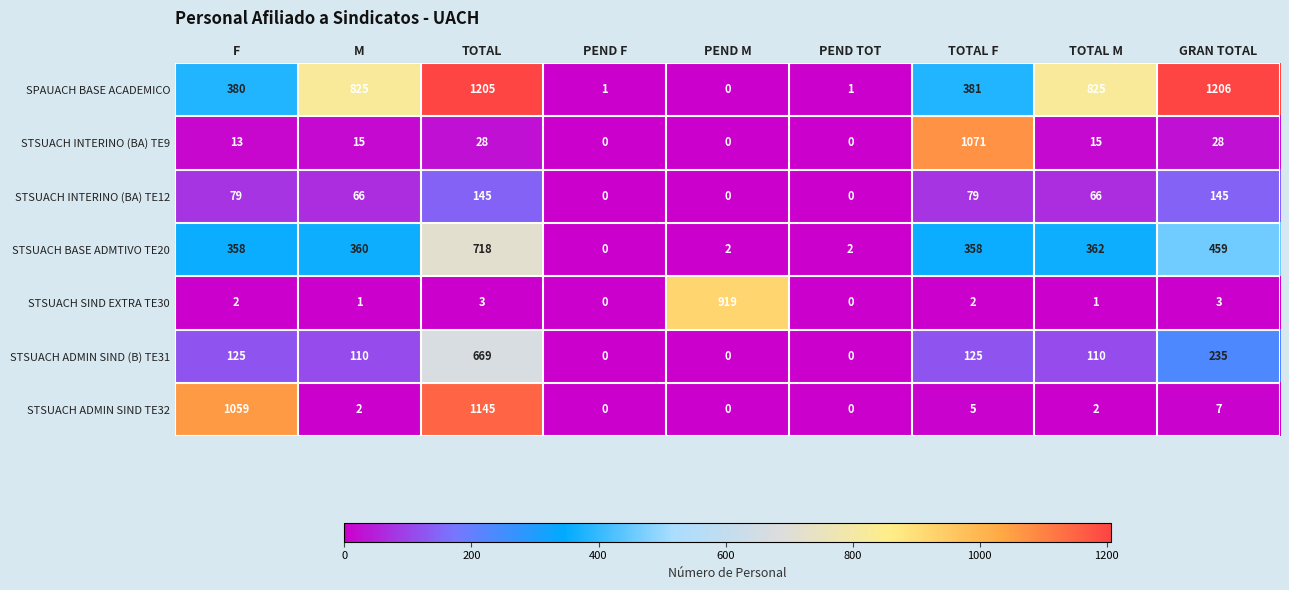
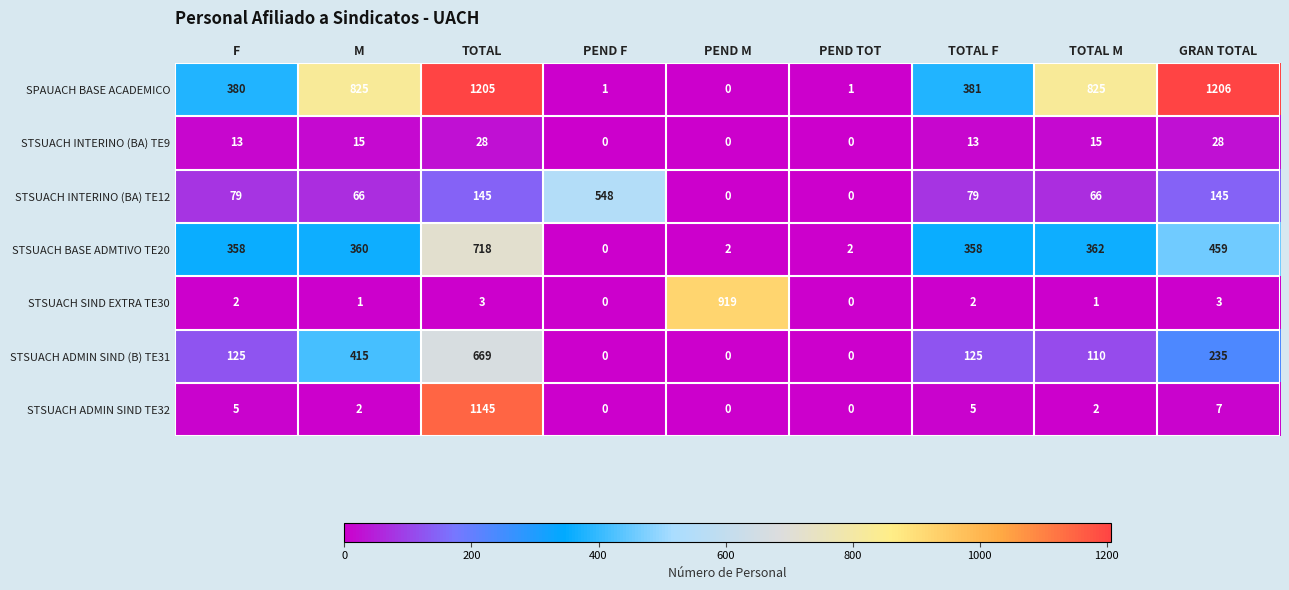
  {
    "SPAUACH BASE ACADEMICO": {
      "F": 380,
      "M": 825,
      "TOTAL": 1205,
      "PEND F": 1,
      "PEND M": 0,
      "PEND TOT": 1,
      "TOTAL F": 381,
      "TOTAL M": 825,
      "GRAN TOTAL": 1206
    },
    "STSUACH INTERINO (BA) TE9": {
      "F": 13,
      "M": 15,
      "TOTAL": 28,
      "PEND F": 0,
      "PEND M": 0,
      "PEND TOT": 0,
-     "TOTAL F": 1071,
+     "TOTAL F": 13,
      "TOTAL M": 15,
      "GRAN TOTAL": 28
    },
    "STSUACH INTERINO (BA) TE12": {
      "F": 79,
      "M": 66,
      "TOTAL": 145,
-     "PEND F": 0,
+     "PEND F": 548,
      "PEND M": 0,
      "PEND TOT": 0,
      "TOTAL F": 79,
      "TOTAL M": 66,
      "GRAN TOTAL": 145
    },
    "STSUACH BASE ADMTIVO TE20": {
      "F": 358,
      "M": 360,
      "TOTAL": 718,
      "PEND F": 0,
      "PEND M": 2,
      "PEND TOT": 2,
      "TOTAL F": 358,
      "TOTAL M": 362,
      "GRAN TOTAL": 459
    },
    "STSUACH SIND EXTRA TE30": {
      "F": 2,
      "M": 1,
      "TOTAL": 3,
      "PEND F": 0,
      "PEND M": 919,
      "PEND TOT": 0,
      "TOTAL F": 2,
      "TOTAL M": 1,
      "GRAN TOTAL": 3
    },
    "STSUACH ADMIN SIND (B) TE31": {
      "F": 125,
-     "M": 110,
+     "M": 415,
      "TOTAL": 669,
      "PEND F": 0,
      "PEND M": 0,
      "PEND TOT": 0,
      "TOTAL F": 125,
      "TOTAL M": 110,
      "GRAN TOTAL": 235
    },
    "STSUACH ADMIN SIND TE32": {
-     "F": 1059,
+     "F": 5,
      "M": 2,
      "TOTAL": 1145,
      "PEND F": 0,
      "PEND M": 0,
      "PEND TOT": 0,
      "TOTAL F": 5,
      "TOTAL M": 2,
      "GRAN TOTAL": 7
    }
  }
